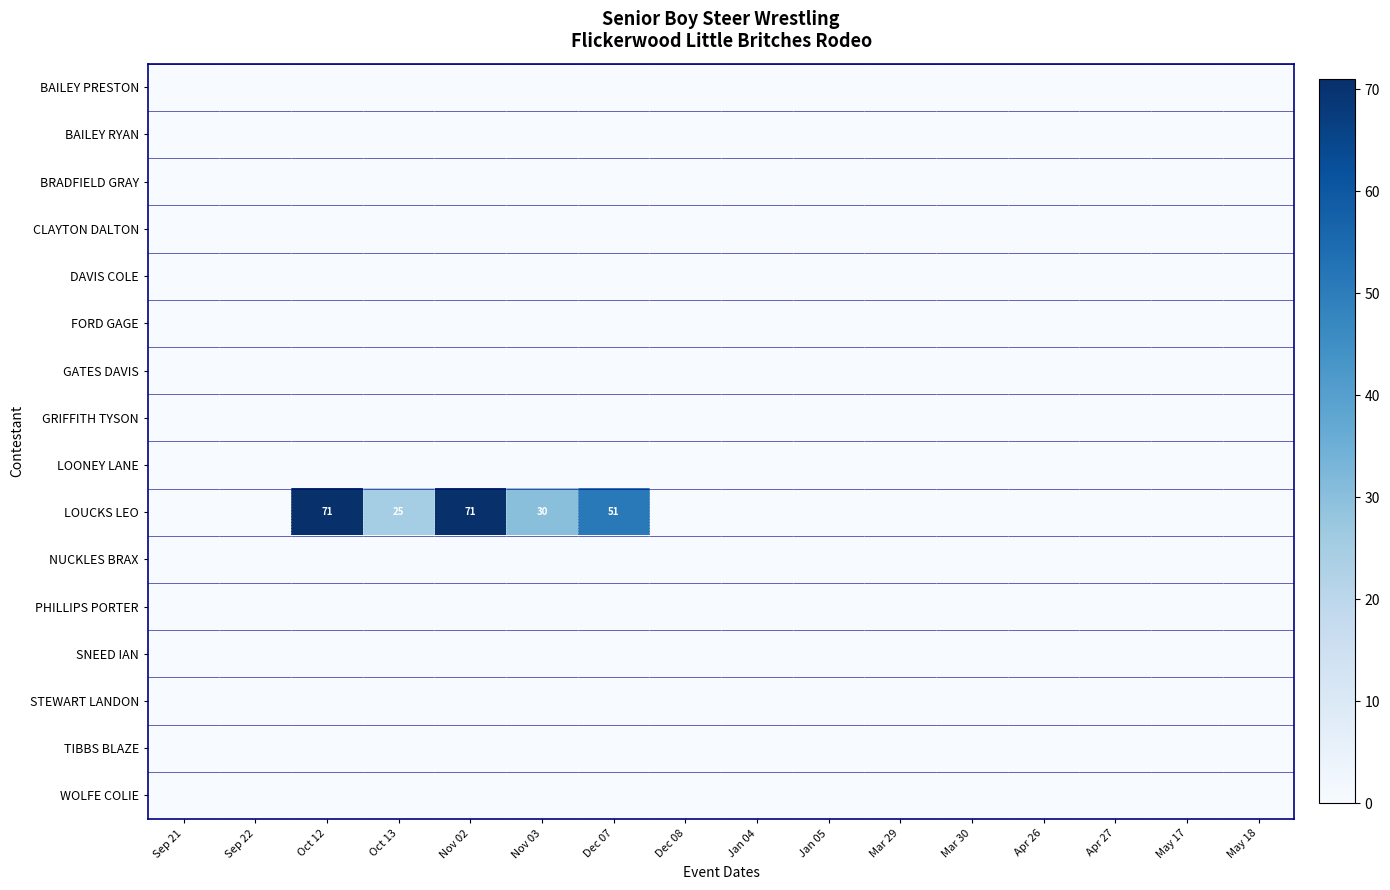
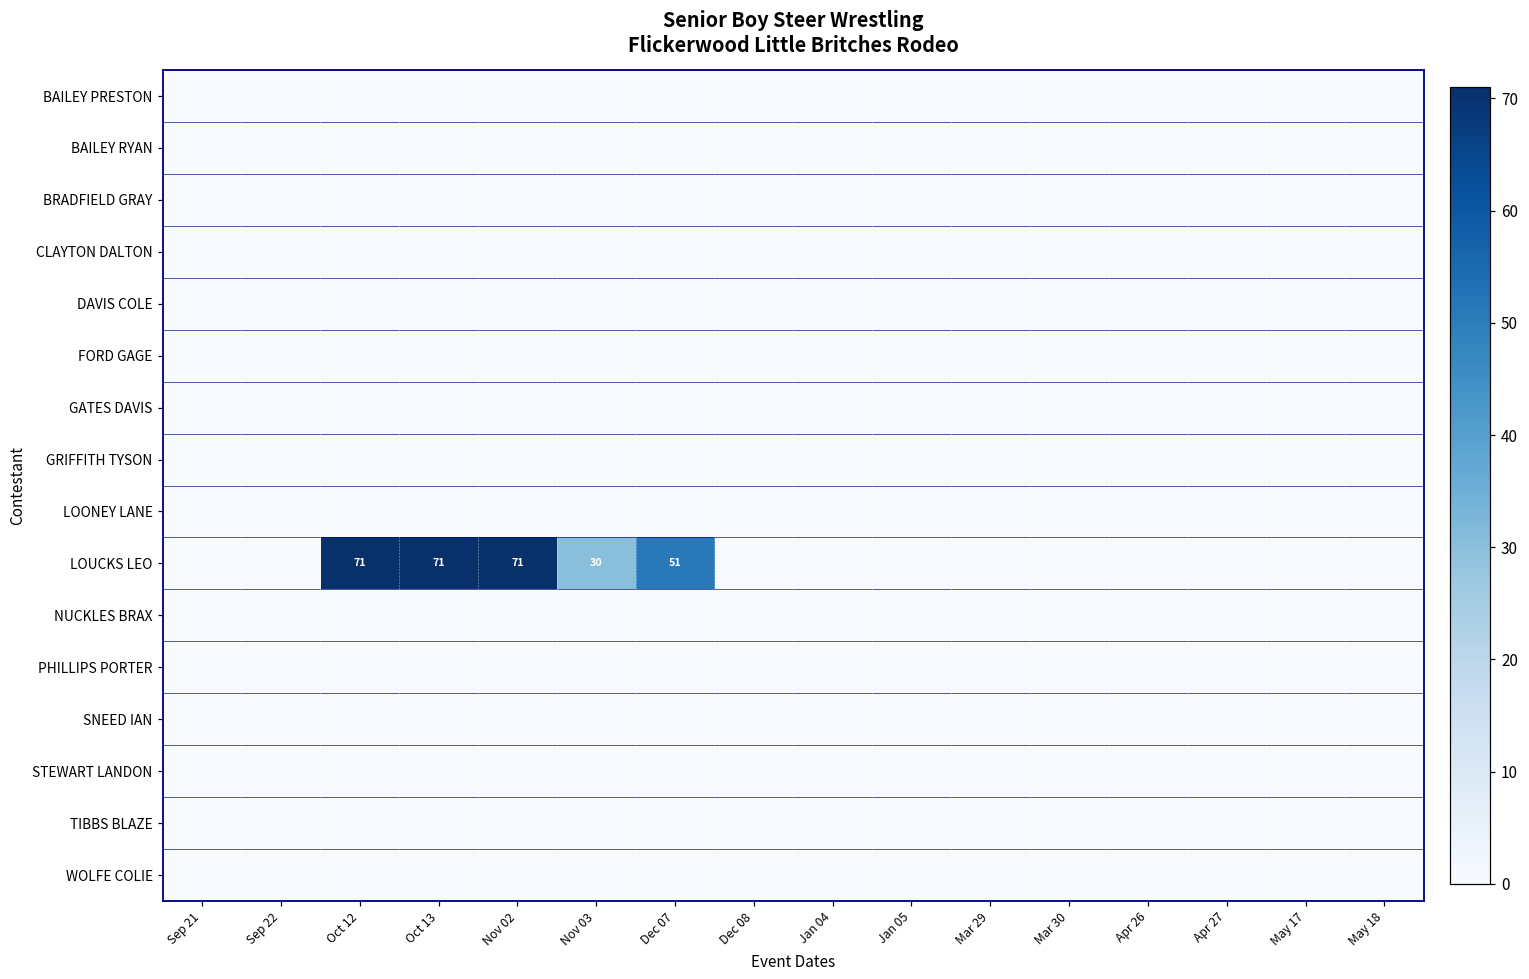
  {
    "LOUCKS LEO": {
      "Oct 12": 71,
-     "Oct 13": 25,
+     "Oct 13": 71,
      "Nov 02": 71,
      "Nov 03": 30,
      "Dec 07": 51
    }
  }
